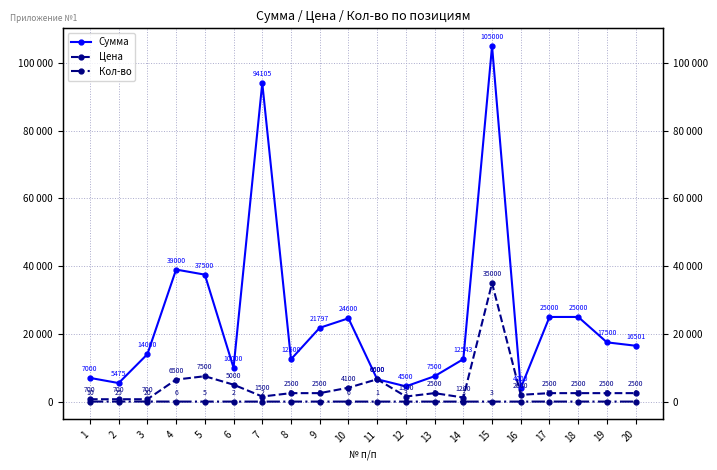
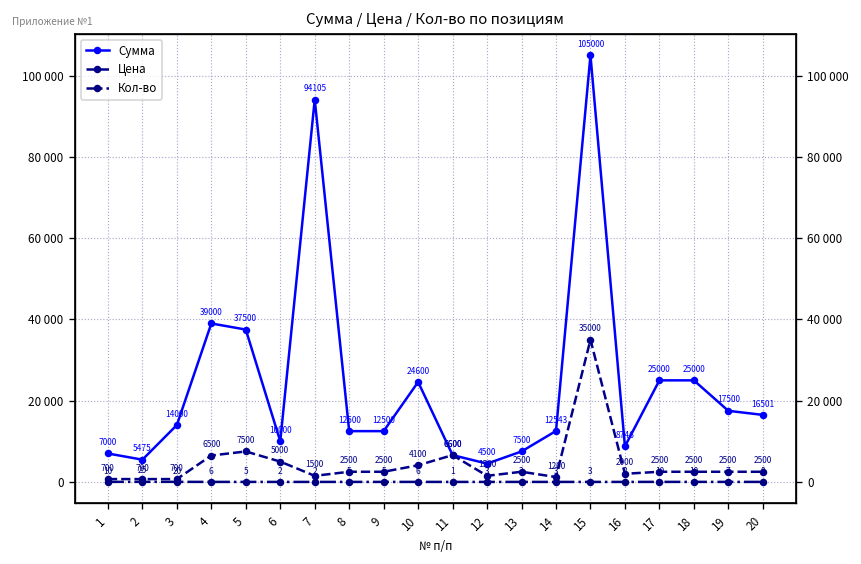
  {
    "Сумма": {
      "1": 7000,
      "2": 5475,
      "3": 14000,
      "4": 39000,
      "5": 37500,
      "6": 10000,
      "7": 94105,
      "8": 12500,
-     "9": 21797,
+     "9": 12500,
      "10": 24600,
      "12": 4500,
      "13": 7500,
      "14": 12543,
      "15": 105000,
-     "16": 4000,
+     "16": 8746,
      "17": 25000,
      "18": 25000,
      "19": 17500,
      "20": 16501
    }
  }
